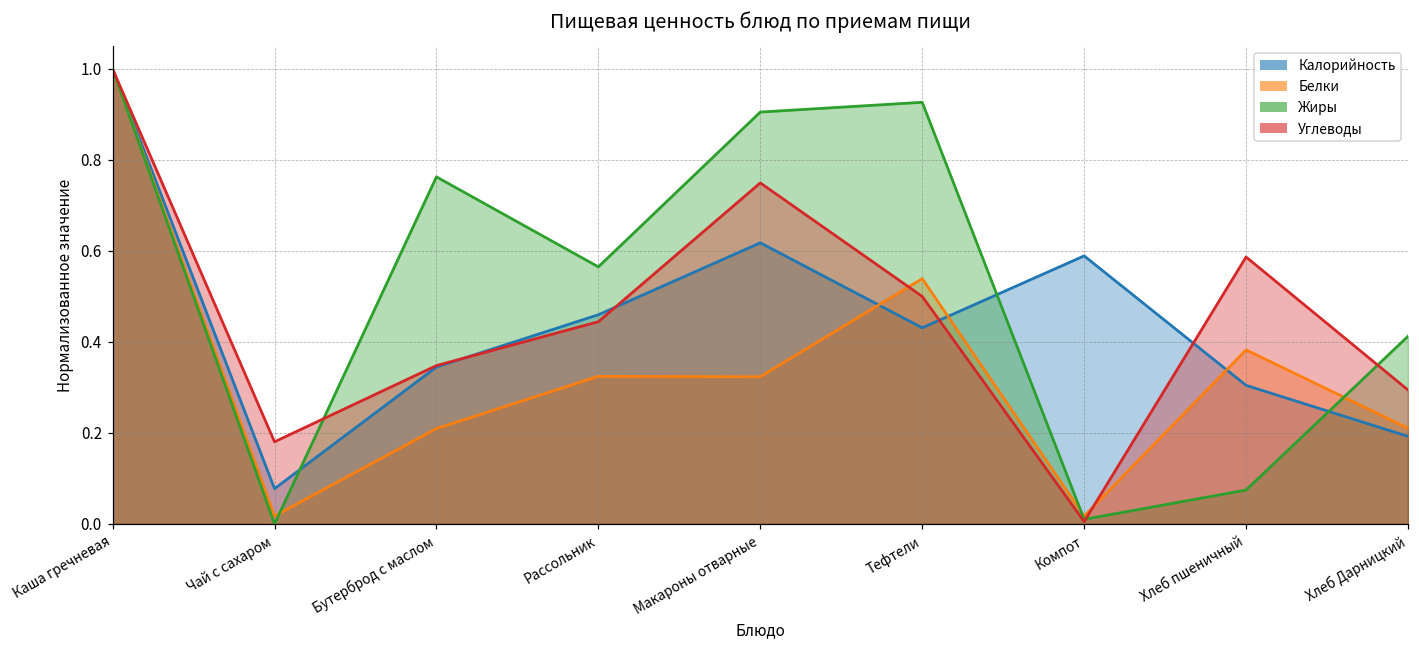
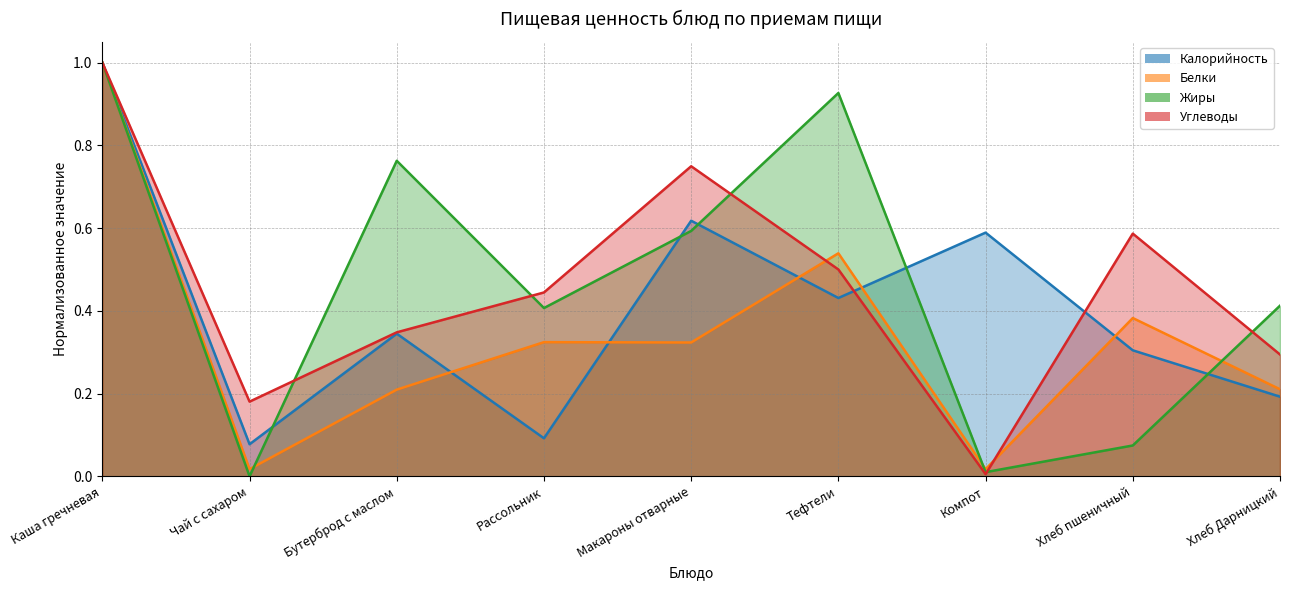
  {
    "Калорийность": {
      "Чай с сахаром": 0.08,
-     "Рассольник": 0.46,
+     "Рассольник": 0.09,
      "Макароны отварные": 0.62,
      "Тефтели": 0.43,
      "Компот": 0.59,
      "Хлеб пшеничный": 0.30,
      "Хлеб Дарницкий": 0.19
    },
    "Жиры": {
      "Чай с сахаром": 0.00,
      "Бутерброд с маслом": 0.76,
-     "Рассольник": 0.56,
-     "Макароны отварные": 0.91,
+     "Рассольник": 0.41,
+     "Макароны отварные": 0.59,
      "Тефтели": 0.93,
      "Хлеб пшеничный": 0.07,
      "Хлеб Дарницкий": 0.41
    }
  }
